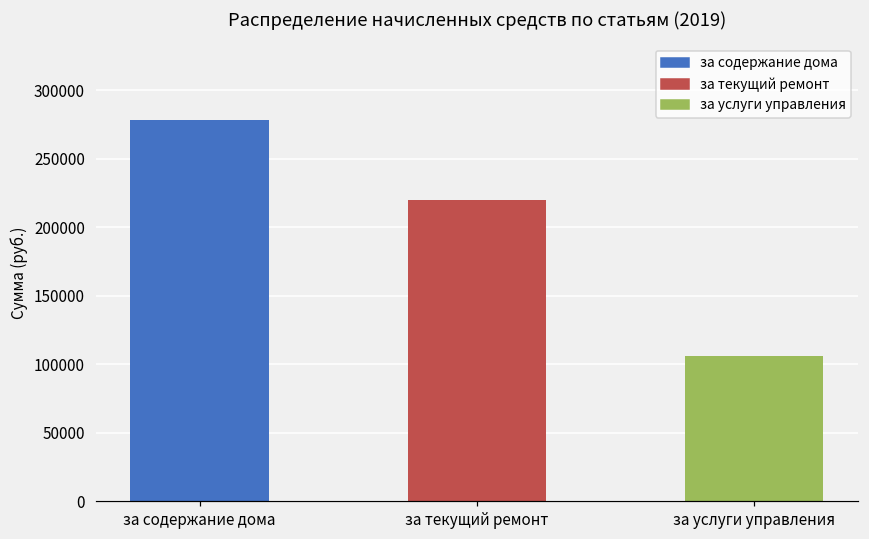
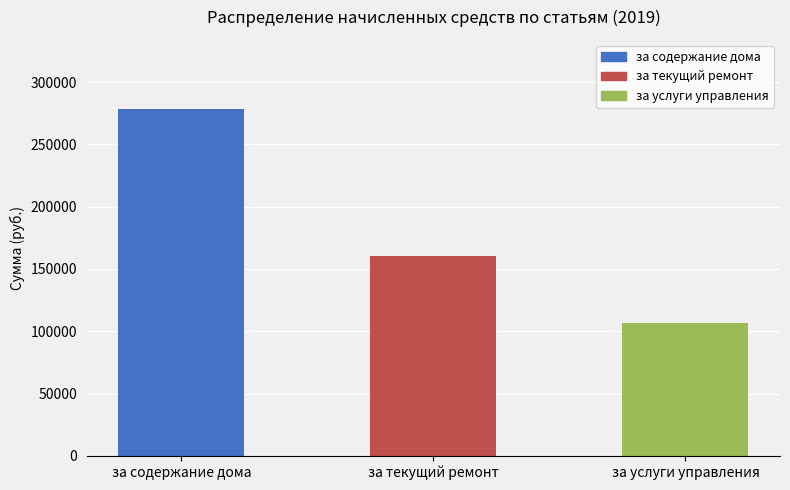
  {
    "за содержание дома": 278000,
-   "за текущий ремонт": 220000,
+   "за текущий ремонт": 161000,
    "за услуги управления": 106000
  }
